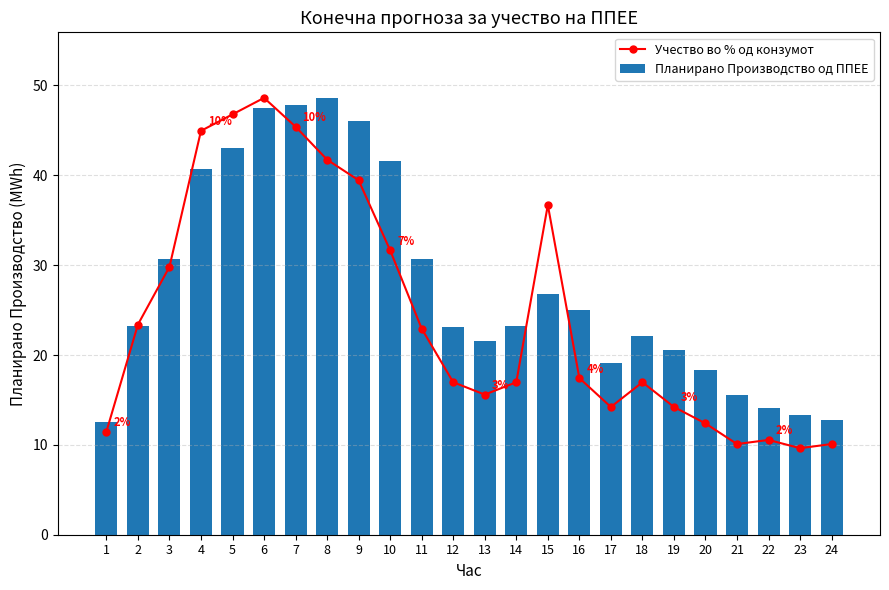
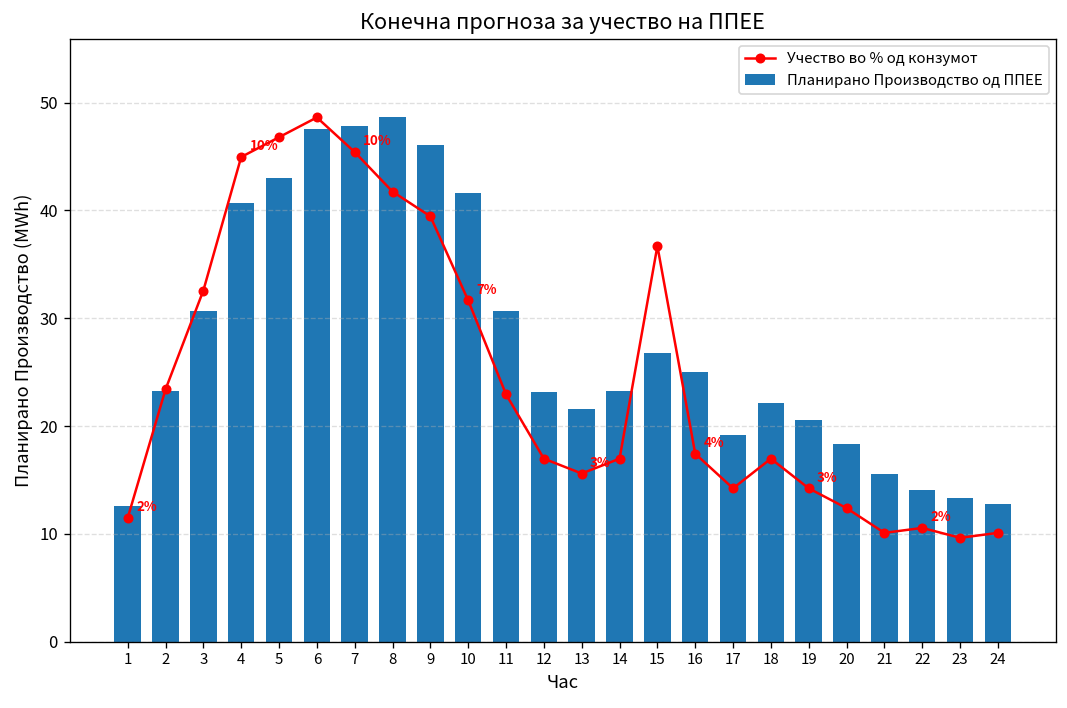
  {
    "Учество во % од конзумот": {
      "2": 23,
-     "3": 30,
+     "3": 33,
      "4": 45,
      "6": 49,
      "8": 42,
      "9": 39,
      "11": 23,
      "12": 17,
      "15": 37,
      "17": 14,
      "18": 17,
      "20": 12,
      "21": 10,
      "23": 10,
      "24": 10
    },
    "Планирано Производство од ППЕЕ": {
      "2": 23,
      "3": 31,
      "4": 41,
      "5": 43,
      "6": 48,
      "7": 48,
      "8": 49,
      "9": 46,
      "10": 42,
      "11": 31,
      "12": 23,
      "13": 22,
      "14": 23,
      "15": 27,
      "16": 25,
      "18": 22,
      "19": 21,
      "20": 18,
      "21": 16,
      "22": 14,
      "23": 13,
      "24": 13
    }
  }
